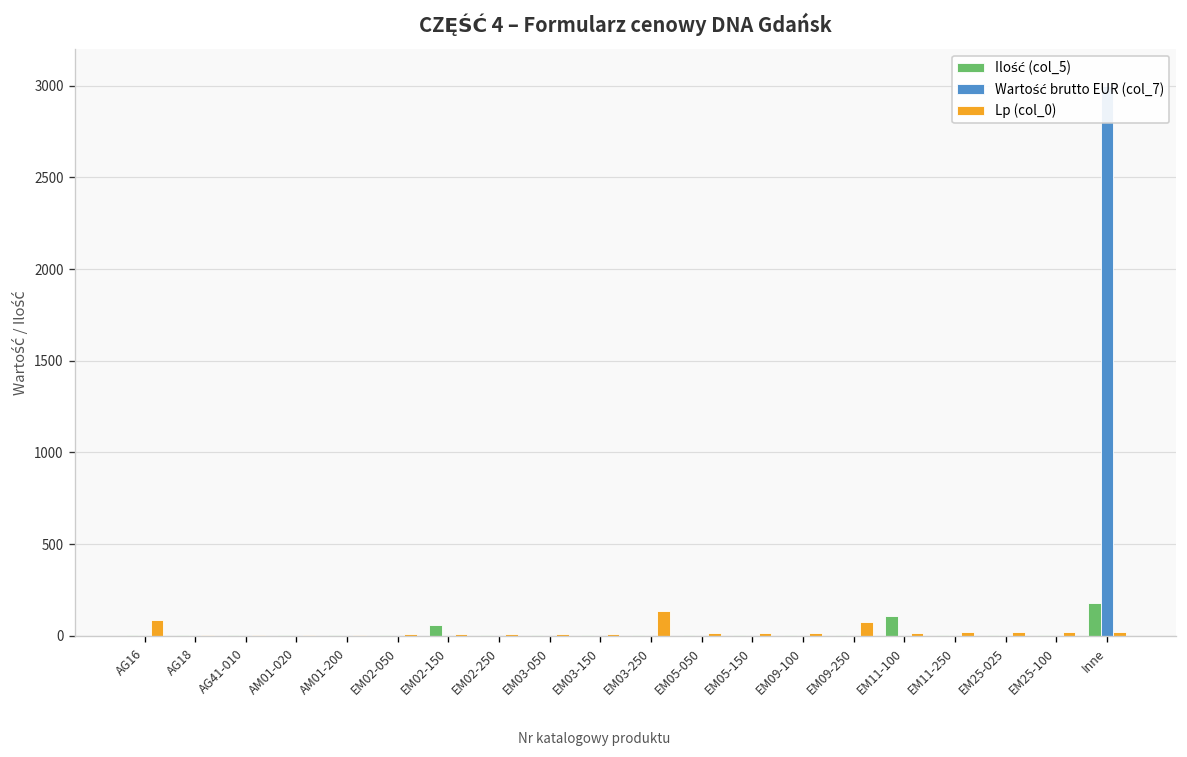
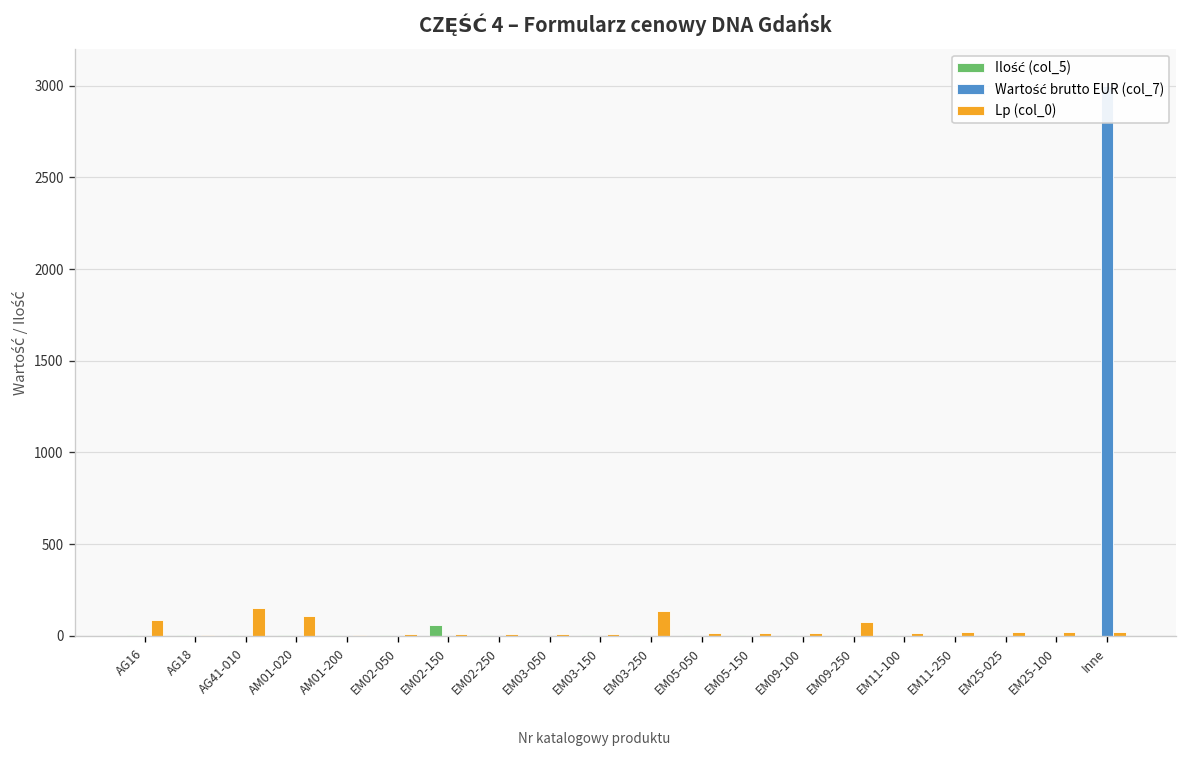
  {
    "Ilość (col_5)": {
      "EM02-150": 60,
-     "EM11-100": 110,
-     "Inne": 180
+     "EM11-100": 0,
+     "Inne": 0
    },
    "Wartość brutto EUR (col_7)": {
      "AG16": 0,
      "AG18": 0,
      "AG41-010": 0,
      "AM01-020": 0,
      "AM01-200": 0,
      "EM02-050": 0,
      "EM02-150": 0,
      "EM02-250": 0,
      "EM03-050": 0,
      "EM03-150": 0,
      "EM03-250": 0,
      "EM05-050": 0,
      "EM05-150": 0,
      "EM09-100": 0,
      "EM09-250": 0,
      "EM11-100": 0,
      "EM11-250": 0,
      "EM25-025": 0,
      "EM25-100": 0
    },
    "Lp (col_0)": {
      "AG16": 90,
-     "AG41-010": 0,
-     "AM01-020": 0,
+     "AG41-010": 150,
+     "AM01-020": 110,
      "EM03-250": 130,
      "EM09-250": 80,
      "EM11-250": 20,
      "EM25-025": 20,
      "EM25-100": 20,
      "Inne": 20
    }
  }
